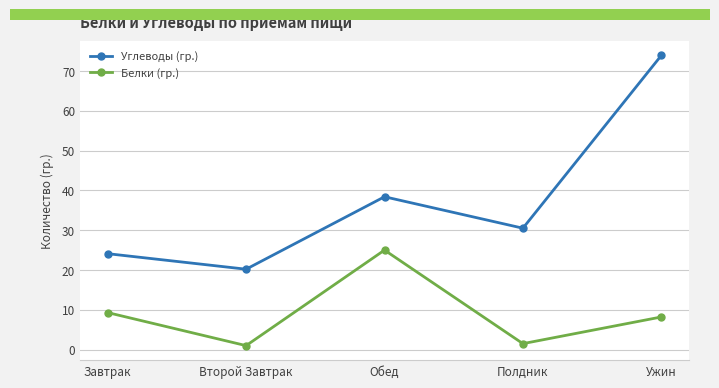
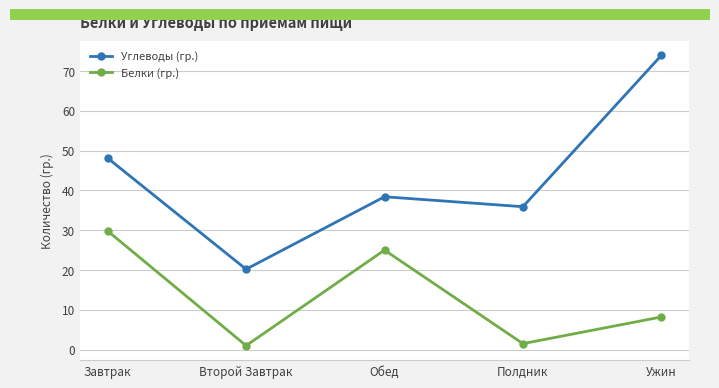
  {
    "Углеводы (гр.)": {
-     "Завтрак": 24,
+     "Завтрак": 48,
      "Второй Завтрак": 20,
      "Обед": 38,
-     "Полдник": 31,
+     "Полдник": 36,
      "Ужин": 74
    },
    "Белки (гр.)": {
-     "Завтрак": 9,
+     "Завтрак": 30,
      "Второй Завтрак": 1,
      "Обед": 25,
      "Полдник": 2,
      "Ужин": 8
    }
  }
